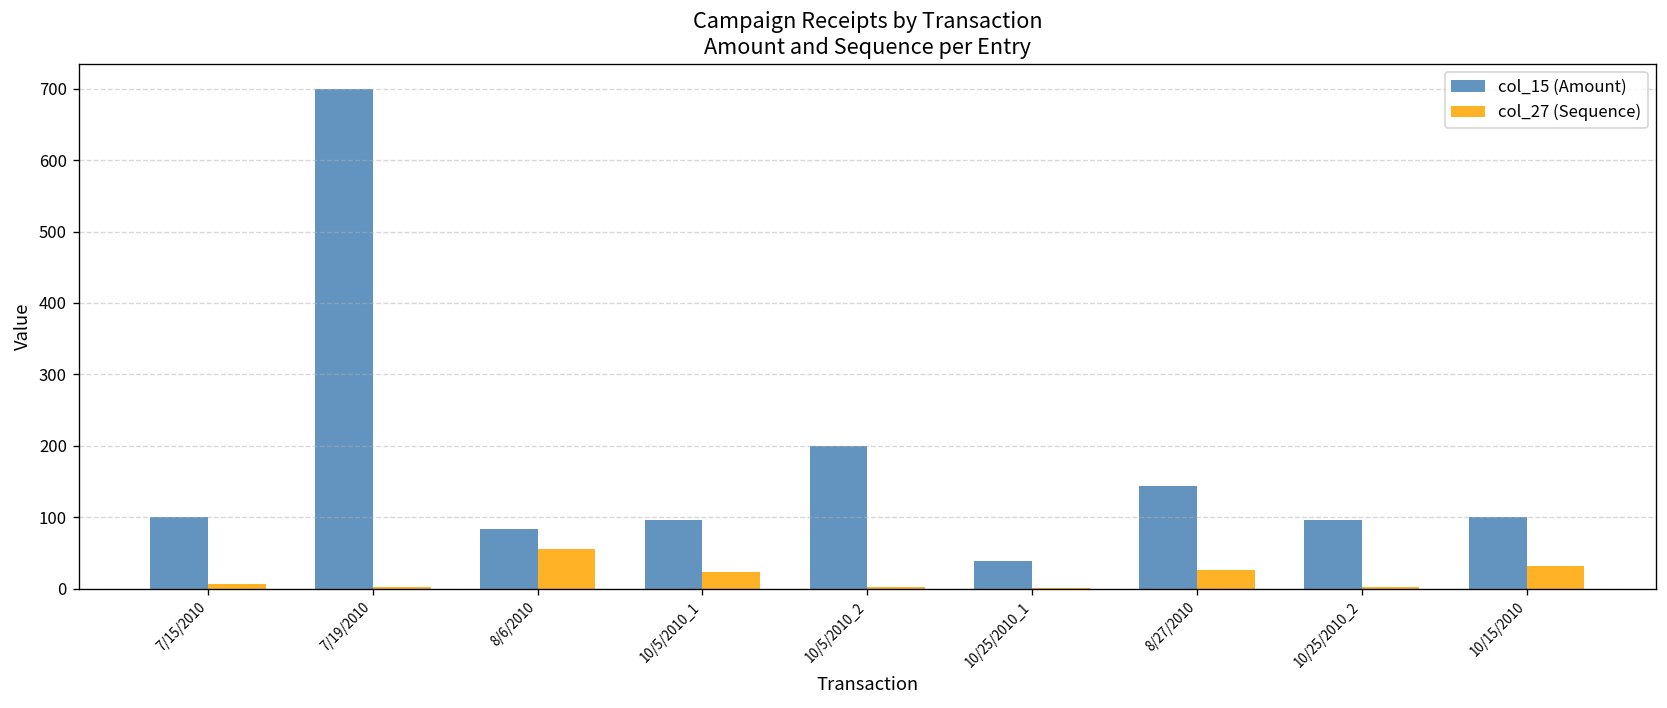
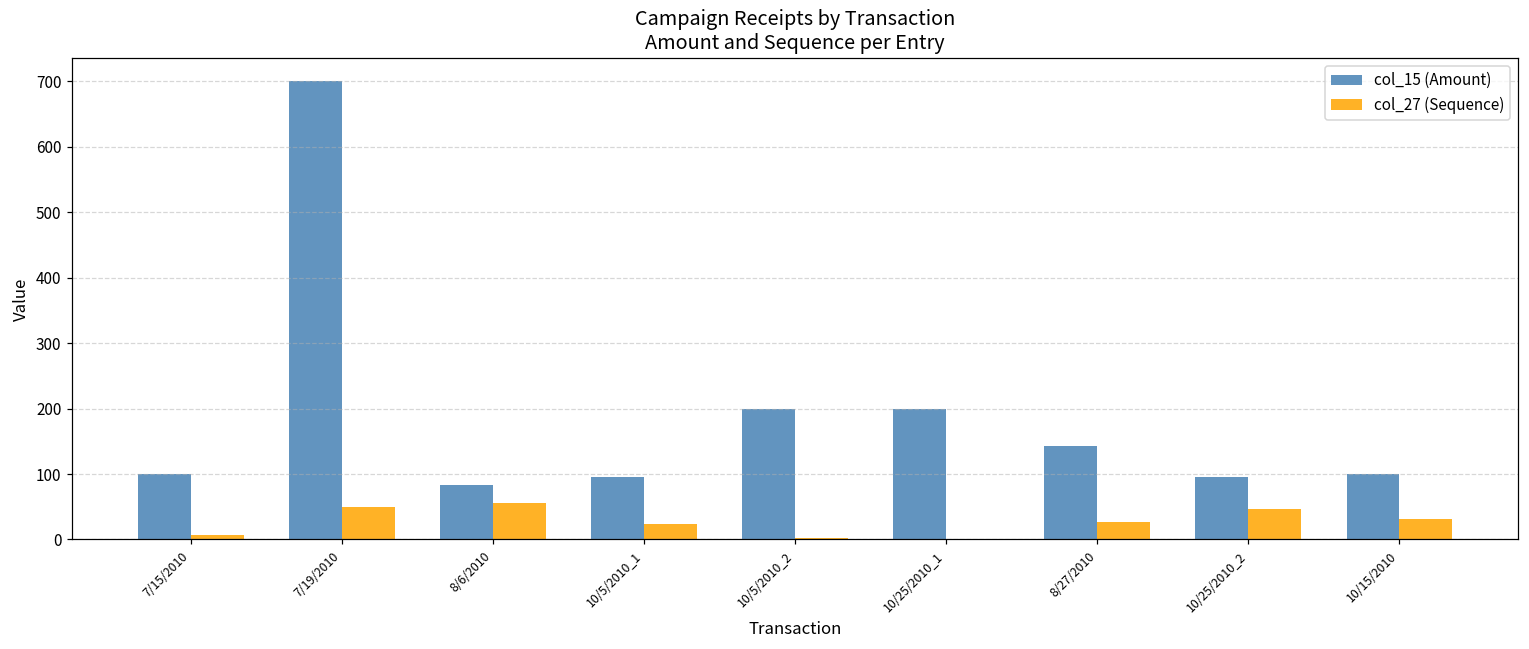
  {
    "col_15 (Amount)": {
      "7/15/2010": 100,
      "7/19/2010": 700,
      "8/6/2010": 80,
      "10/5/2010_1": 100,
      "10/5/2010_2": 200,
-     "10/25/2010_1": 40,
+     "10/25/2010_1": 200,
      "8/27/2010": 140,
      "10/25/2010_2": 100,
      "10/15/2010": 100
    },
    "col_27 (Sequence)": {
      "7/15/2010": 10,
-     "7/19/2010": 0,
+     "7/19/2010": 50,
      "8/6/2010": 60,
      "10/5/2010_1": 20,
      "8/27/2010": 30,
-     "10/25/2010_2": 0,
+     "10/25/2010_2": 50,
      "10/15/2010": 30
    }
  }
